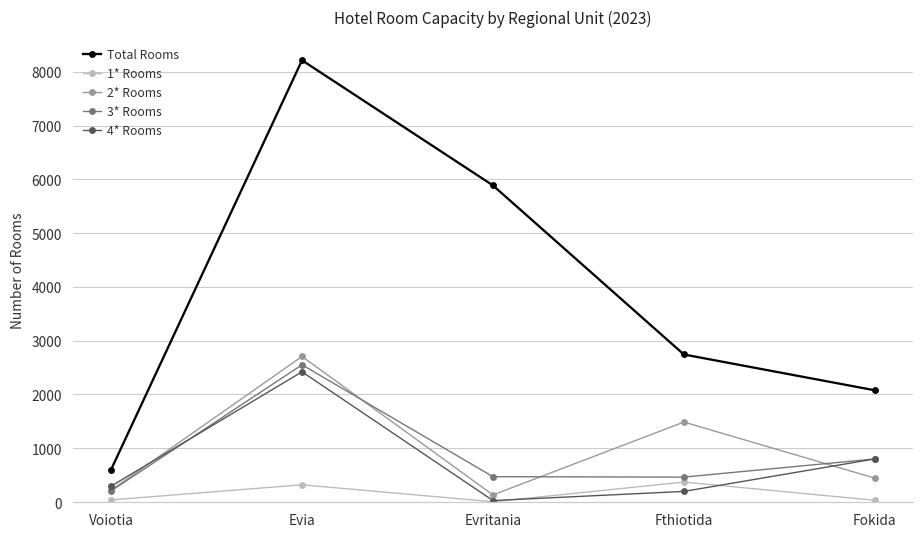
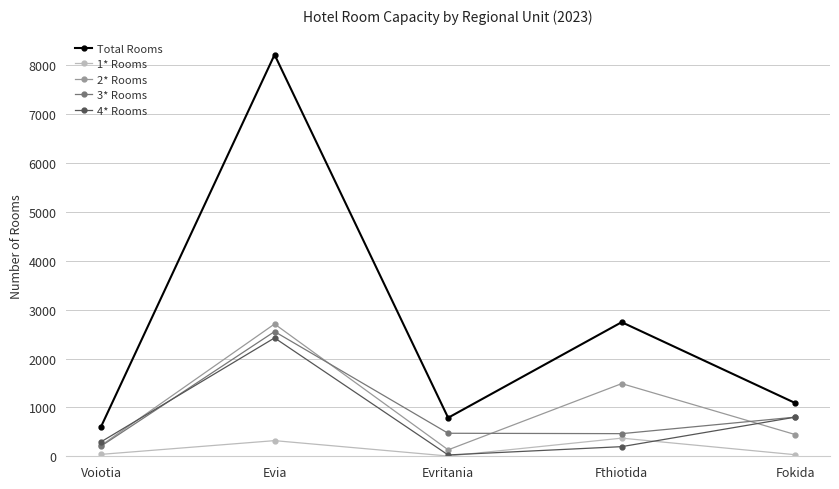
  {
    "Total Rooms": {
      "Voiotia": 600,
      "Evia": 8200,
-     "Evritania": 5900,
+     "Evritania": 800,
      "Fthiotida": 2700,
-     "Fokida": 2100
+     "Fokida": 1100
    }
  }
